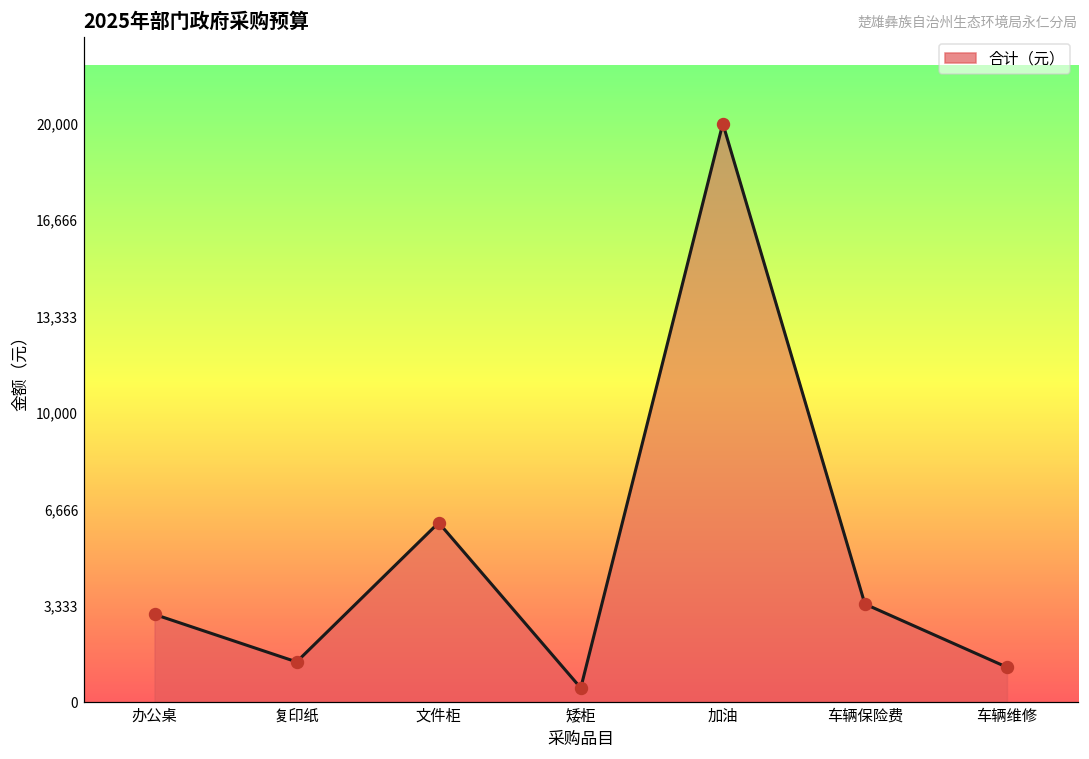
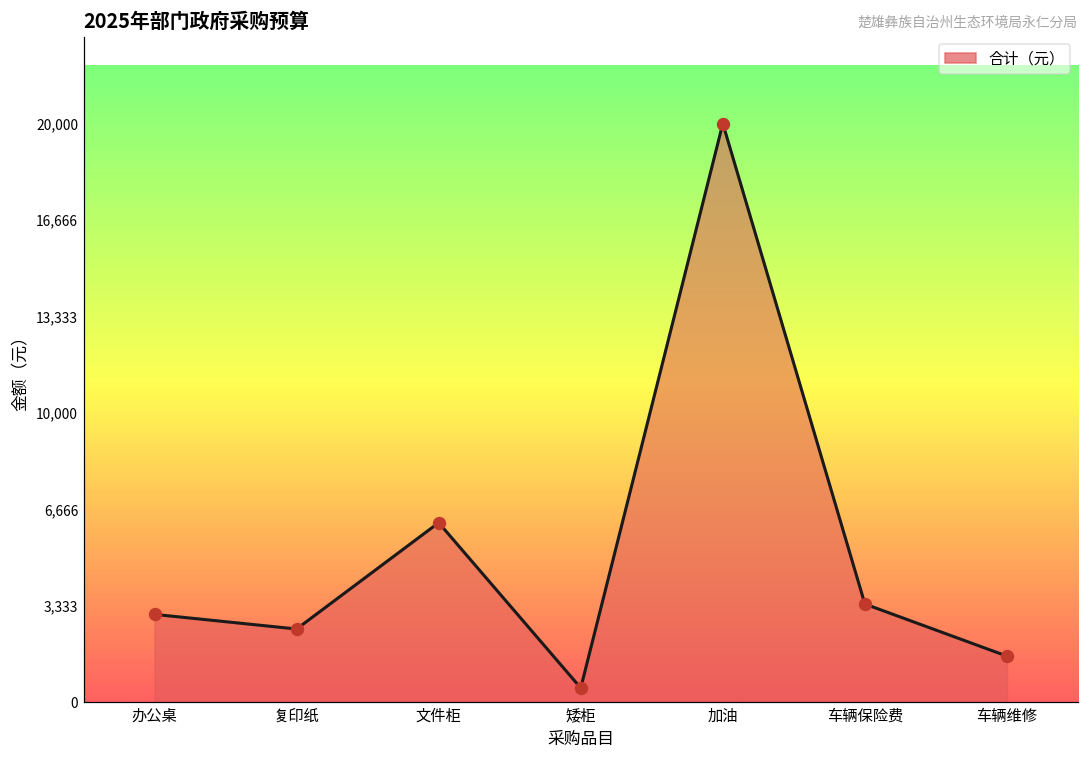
  {
    "办公桌": "3,000",
-   "复印纸": "1,400",
+   "复印纸": "2,500",
    "文件柜": "6,200",
    "矮柜": "500",
    "加油": "20,000",
    "车辆保险费": "3,400",
-   "车辆维修": "1,200"
+   "车辆维修": "1,600"
  }
